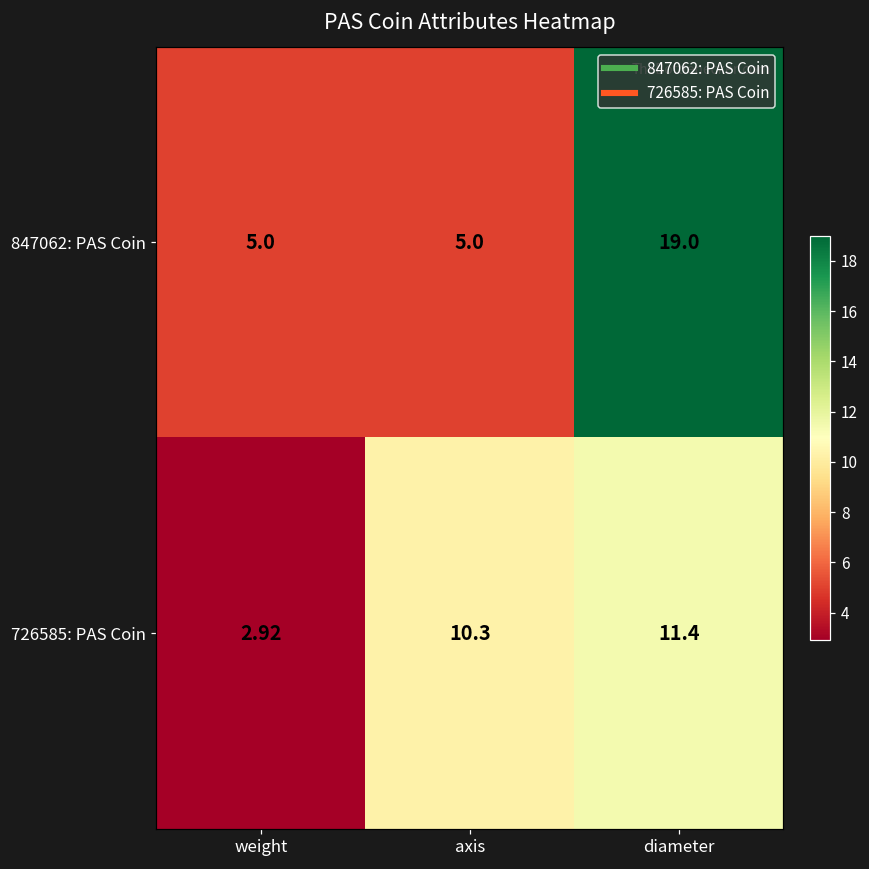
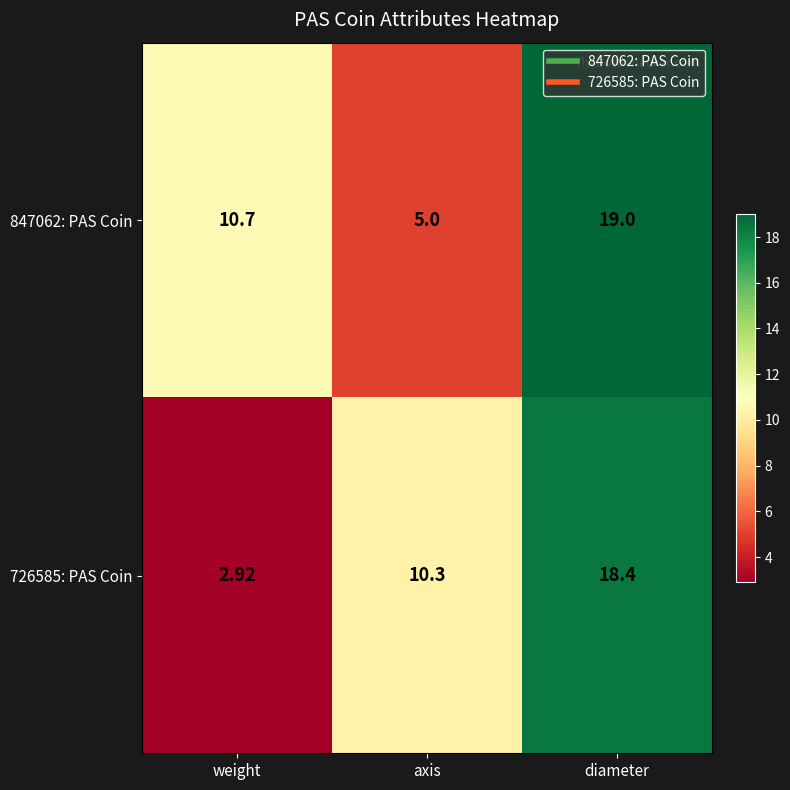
  {
    "847062: PAS Coin": {
-     "weight": 5.0,
+     "weight": 10.7,
      "axis": 5.0,
      "diameter": 19.0
    },
    "726585: PAS Coin": {
      "weight": 2.92,
      "axis": 10.3,
-     "diameter": 11.4
+     "diameter": 18.4
    }
  }
